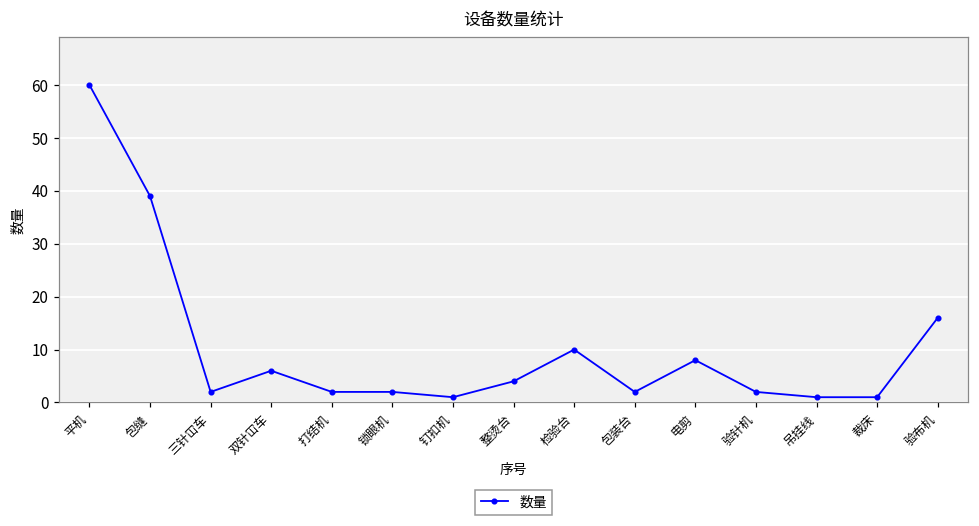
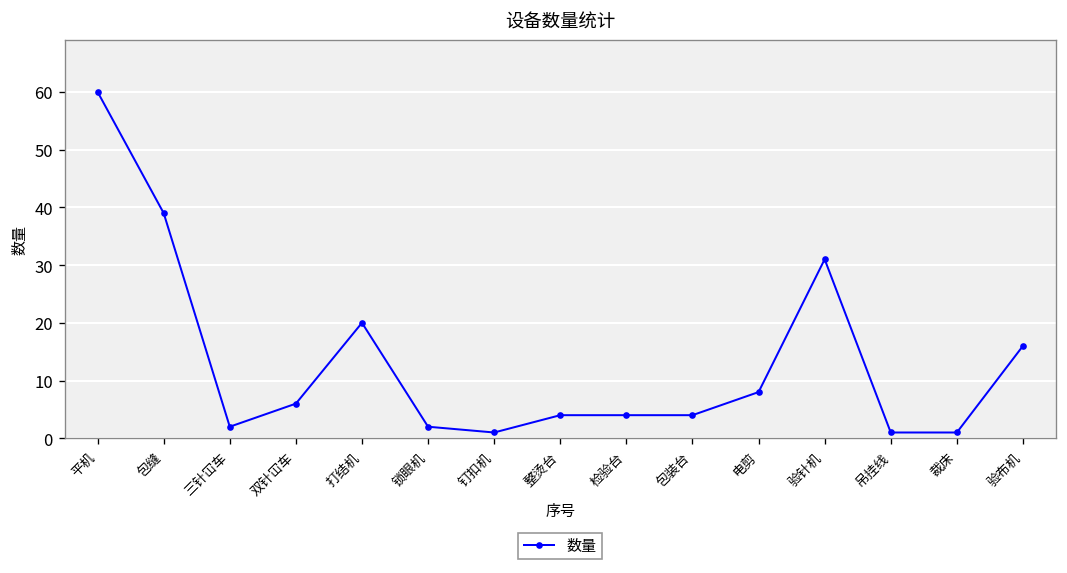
  {
    "平机": 60,
    "包缝": 39,
    "三针冚车": 2,
    "双针冚车": 6,
-   "打结机": 2,
+   "打结机": 20,
    "锁眼机": 2,
    "钉扣机": 1,
    "整烫台": 4,
-   "检验台": 10,
-   "包装台": 2,
+   "检验台": 4,
+   "包装台": 4,
    "电剪": 8,
-   "验针机": 2,
+   "验针机": 31,
    "吊挂线": 1,
    "裁床": 1,
    "验布机": 16
  }
